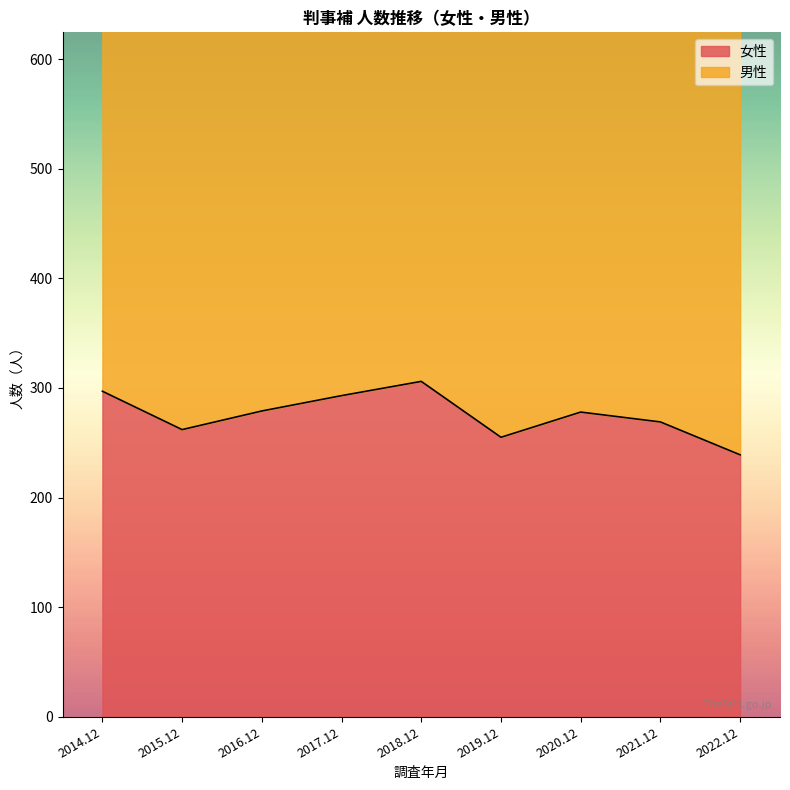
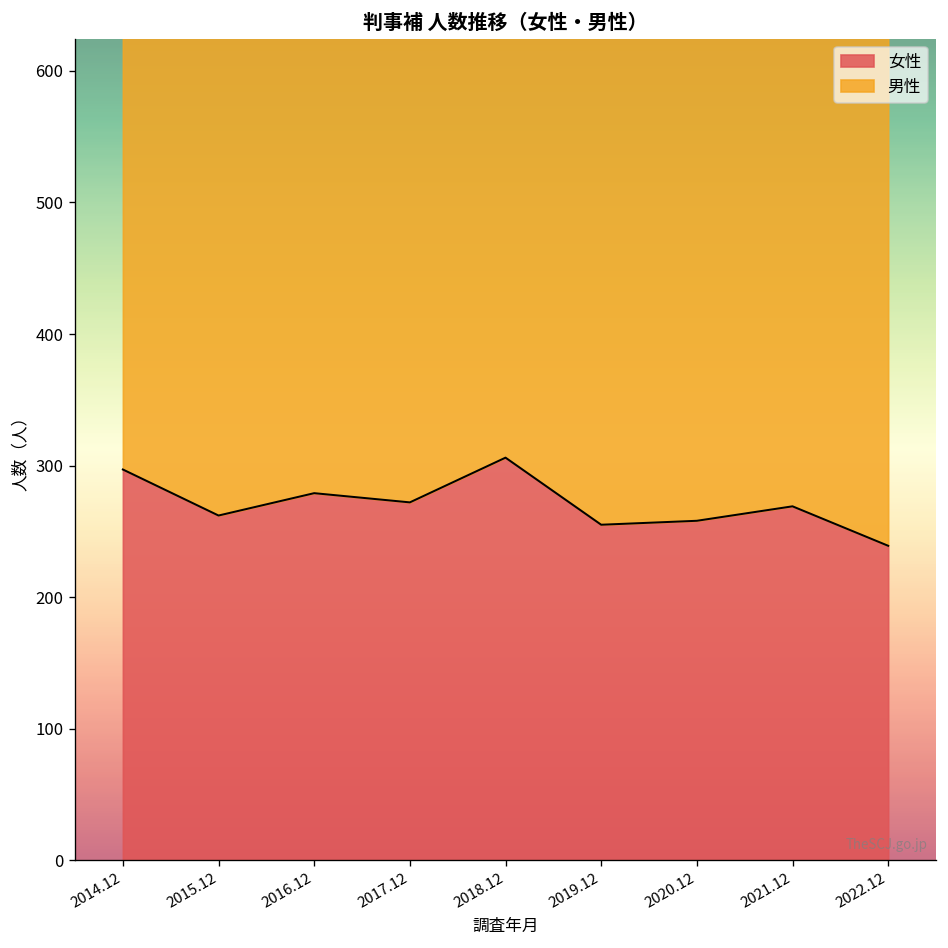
  {
    "女性": {
      "2014.12": 297,
      "2015.12": 262,
      "2016.12": 279,
-     "2017.12": 293,
+     "2017.12": 272,
      "2018.12": 306,
      "2019.12": 255,
-     "2020.12": 278,
+     "2020.12": 258,
      "2021.12": 269,
      "2022.12": 239
    }
  }
